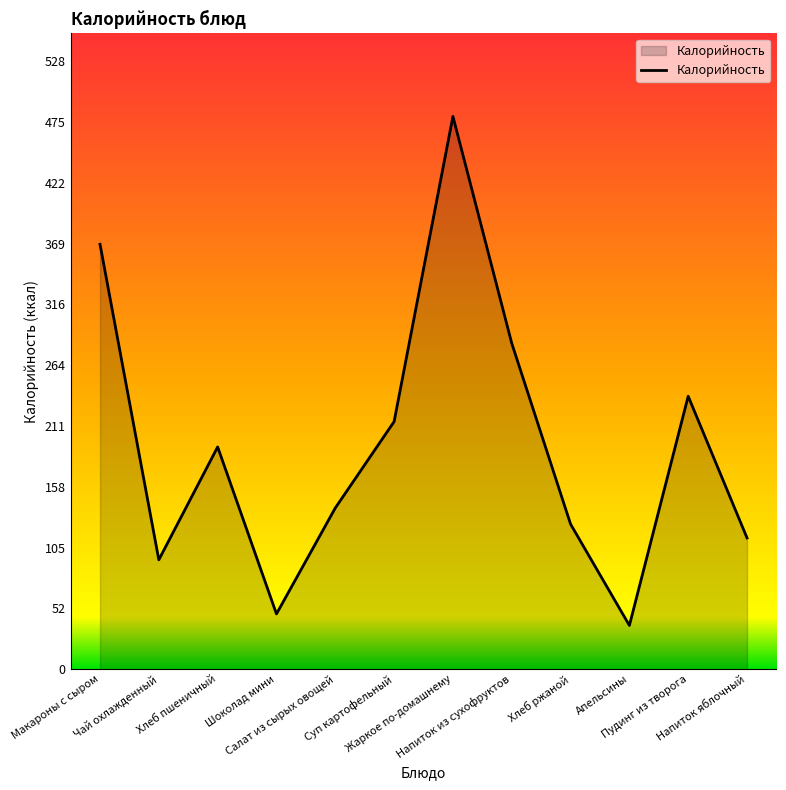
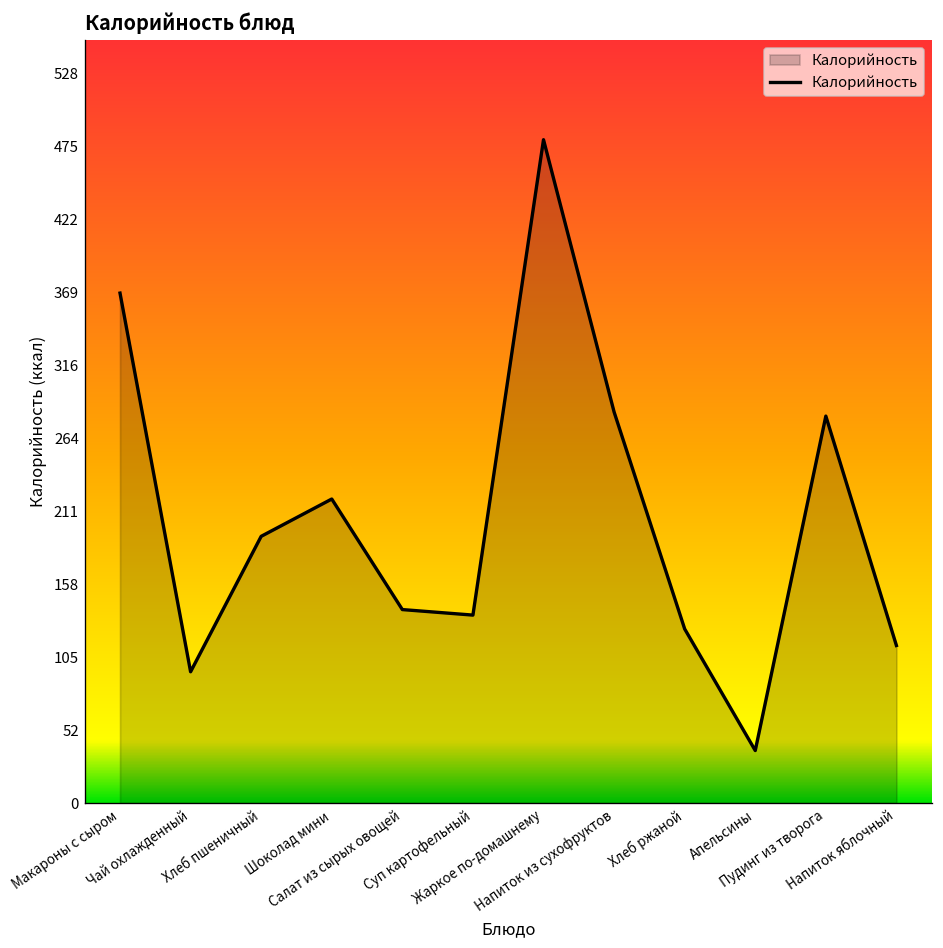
  {
    "Макароны с сыром": 369,
    "Чай охлажденный": 95,
    "Хлеб пшеничный": 193,
-   "Шоколад мини": 48,
+   "Шоколад мини": 220,
    "Салат из сырых овощей": 140,
-   "Суп картофельный": 215,
+   "Суп картофельный": 136,
    "Жаркое по-домашнему": 480,
    "Напиток из сухофруктов": 283,
    "Хлеб ржаной": 126,
    "Апельсины": 38,
-   "Пудинг из творога": 237,
+   "Пудинг из творога": 280,
    "Напиток яблочный": 114
  }
